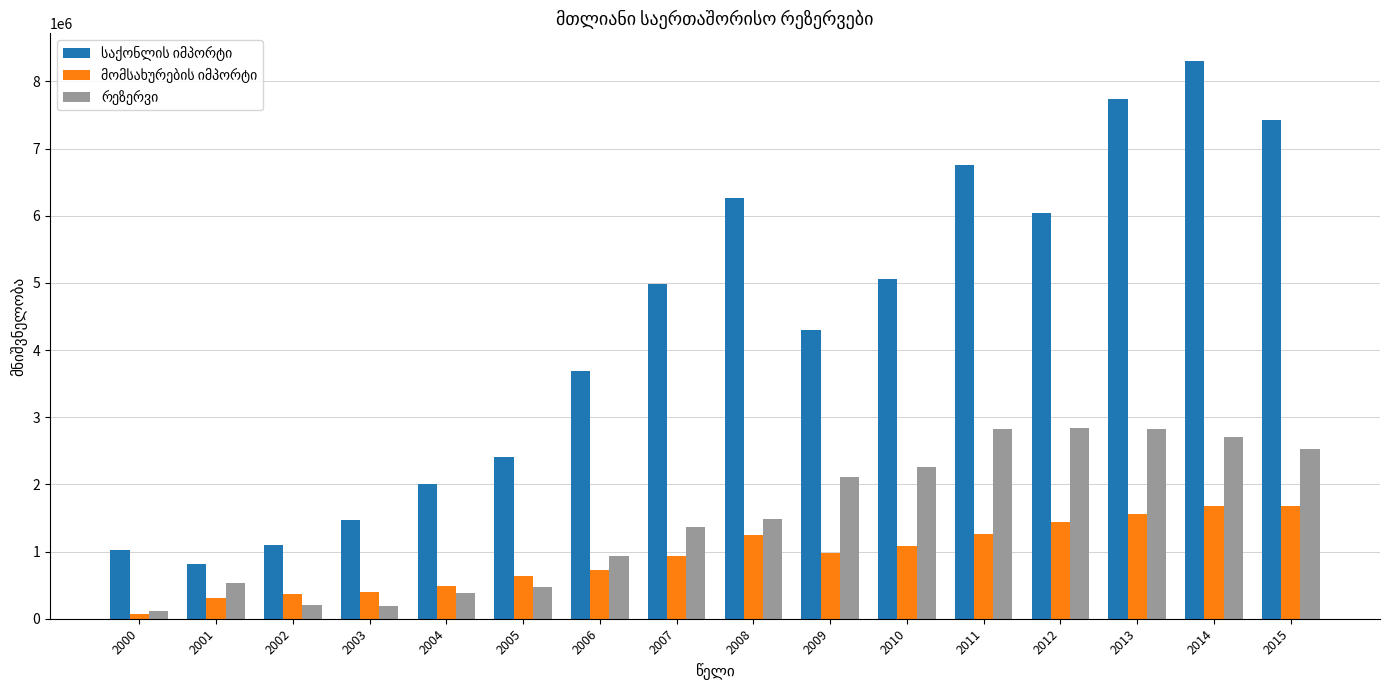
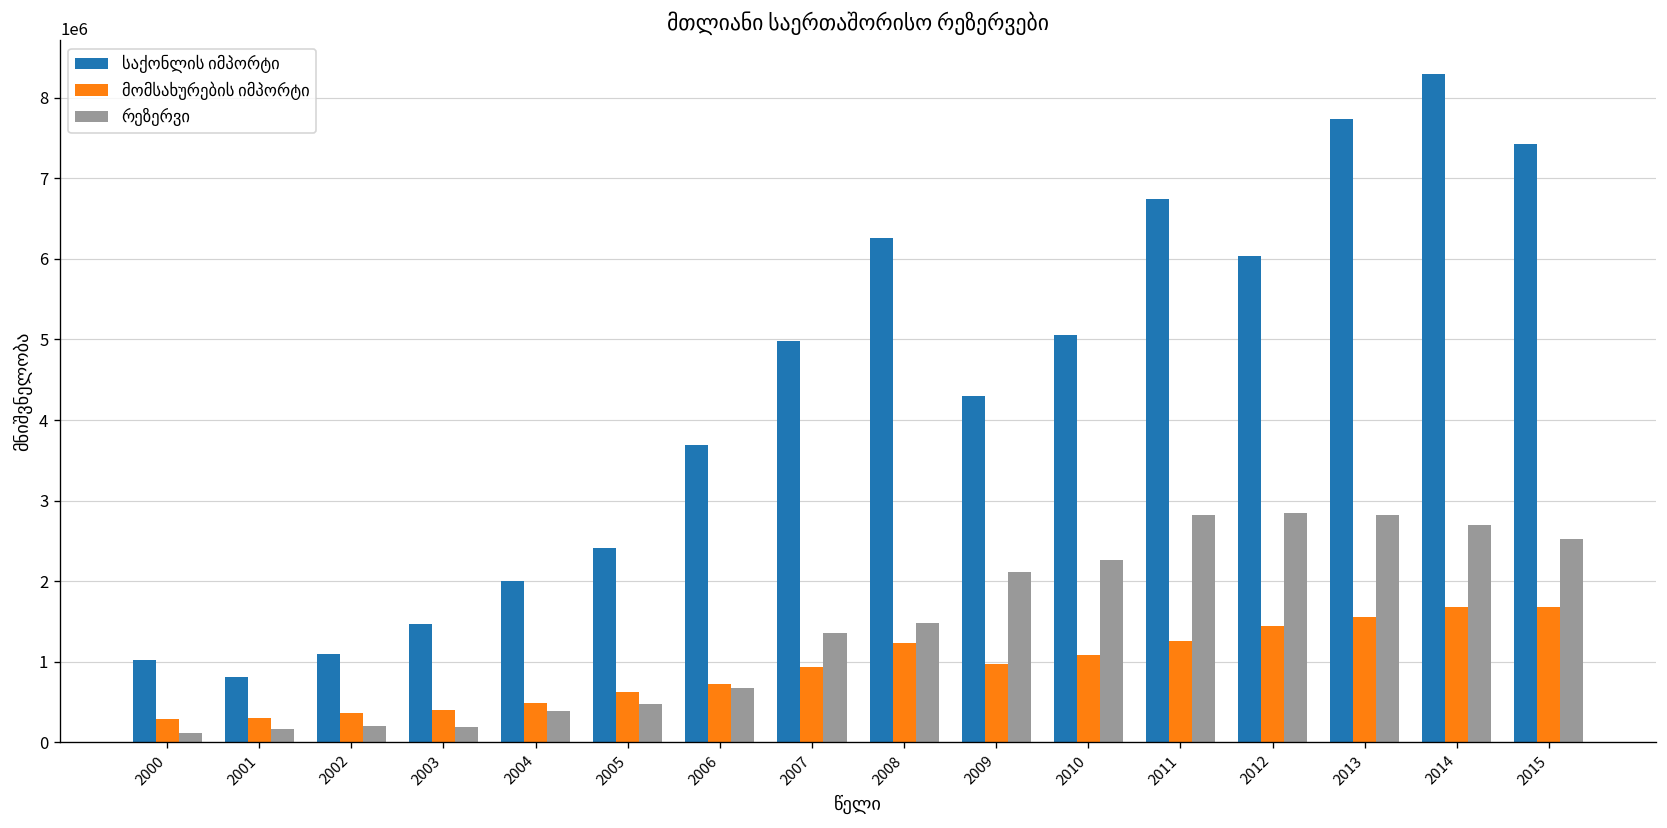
  {
    "საქონლის იმპორტი": {
      "2000": 1000000,
      "2001": 800000,
      "2002": 1100000,
      "2003": 1500000,
      "2004": 2000000,
      "2005": 2400000,
      "2006": 3700000,
      "2007": 5000000,
      "2008": 6300000,
      "2009": 4300000,
      "2010": 5100000,
      "2011": 6700000,
      "2012": 6000000,
      "2013": 7700000,
      "2014": 8300000,
      "2015": 7400000
    },
    "მომსახურების იმპორტი": {
-     "2000": 100000,
+     "2000": 300000,
      "2001": 300000,
      "2002": 400000,
      "2003": 400000,
      "2004": 500000,
      "2005": 600000,
      "2006": 700000,
      "2007": 900000,
      "2008": 1200000,
      "2009": 1000000,
      "2010": 1100000,
      "2011": 1300000,
      "2012": 1400000,
      "2013": 1600000,
      "2014": 1700000,
      "2015": 1700000
    },
    "რეზერვი": {
      "2000": 100000,
-     "2001": 500000,
+     "2001": 200000,
      "2002": 200000,
      "2003": 200000,
      "2004": 400000,
      "2005": 500000,
-     "2006": 900000,
+     "2006": 700000,
      "2007": 1400000,
      "2008": 1500000,
      "2009": 2100000,
      "2010": 2300000,
      "2011": 2800000,
      "2012": 2800000,
      "2013": 2800000,
      "2014": 2700000,
      "2015": 2500000
    }
  }
